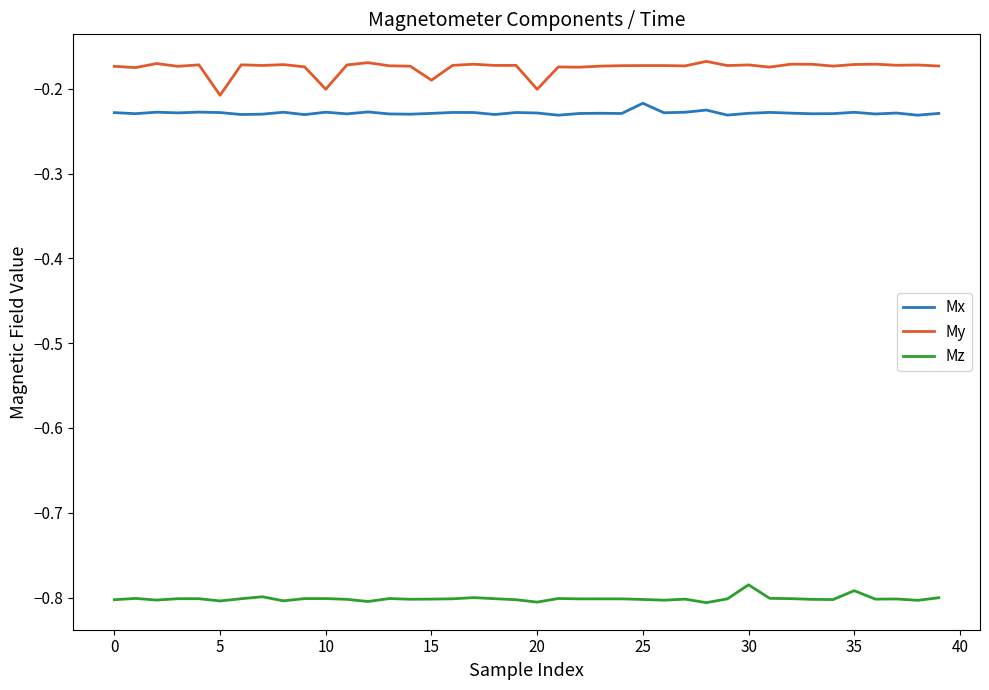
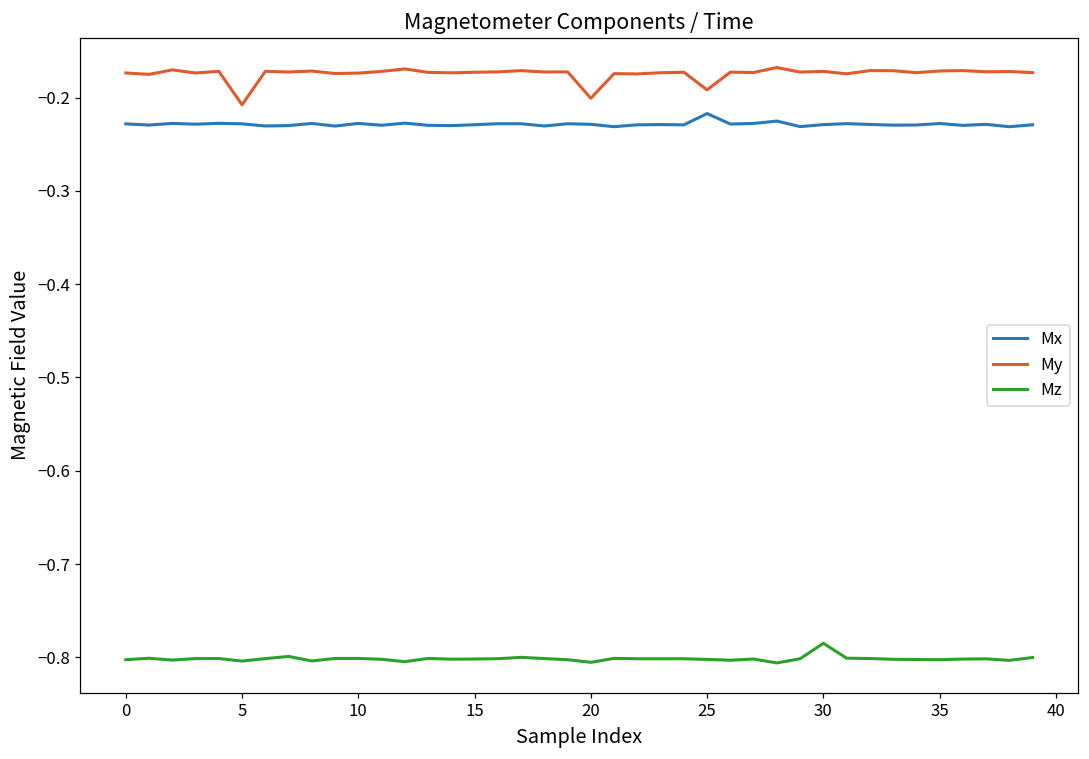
  {
    "Mx": {
      "0": -0.23,
      "5": -0.23,
      "10": -0.23,
      "15": -0.23,
      "20": -0.23,
      "25": -0.22,
      "30": -0.23,
      "35": -0.23
    },
    "My": {
      "0": -0.17,
      "5": -0.21,
-     "10": -0.20,
-     "15": -0.19,
+     "10": -0.17,
+     "15": -0.17,
      "20": -0.20,
-     "25": -0.17,
+     "25": -0.19,
      "30": -0.17,
      "35": -0.17
    },
    "Mz": {
      "0": -0.80,
      "5": -0.80,
      "10": -0.80,
      "15": -0.80,
      "20": -0.81,
      "25": -0.80,
      "30": -0.78,
-     "35": -0.79
+     "35": -0.80
    }
  }
